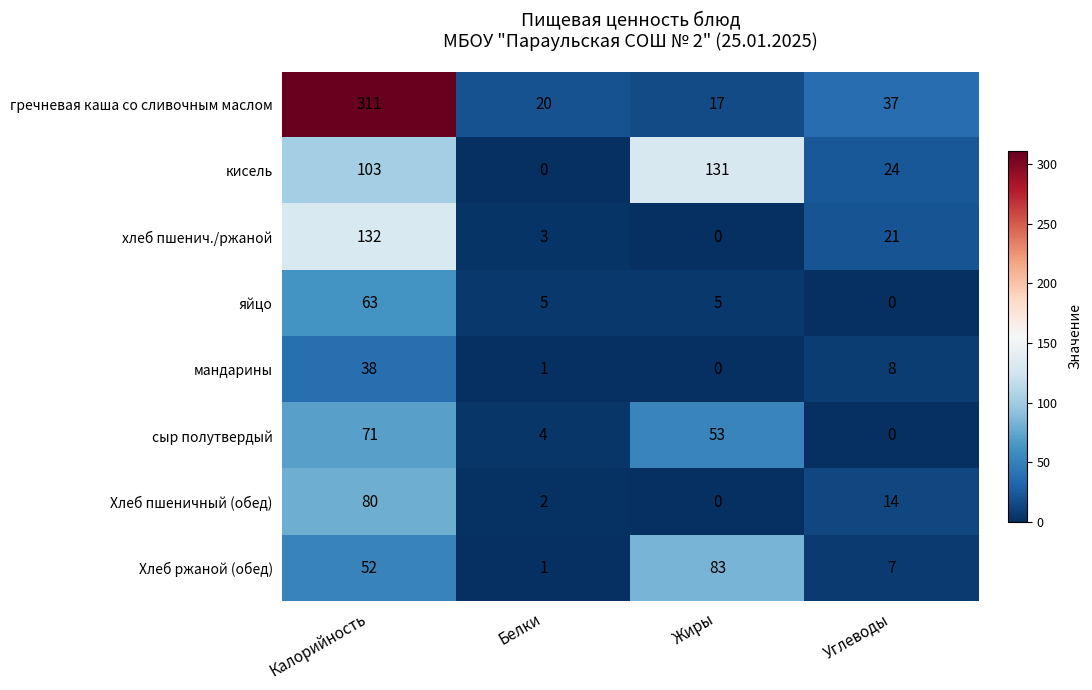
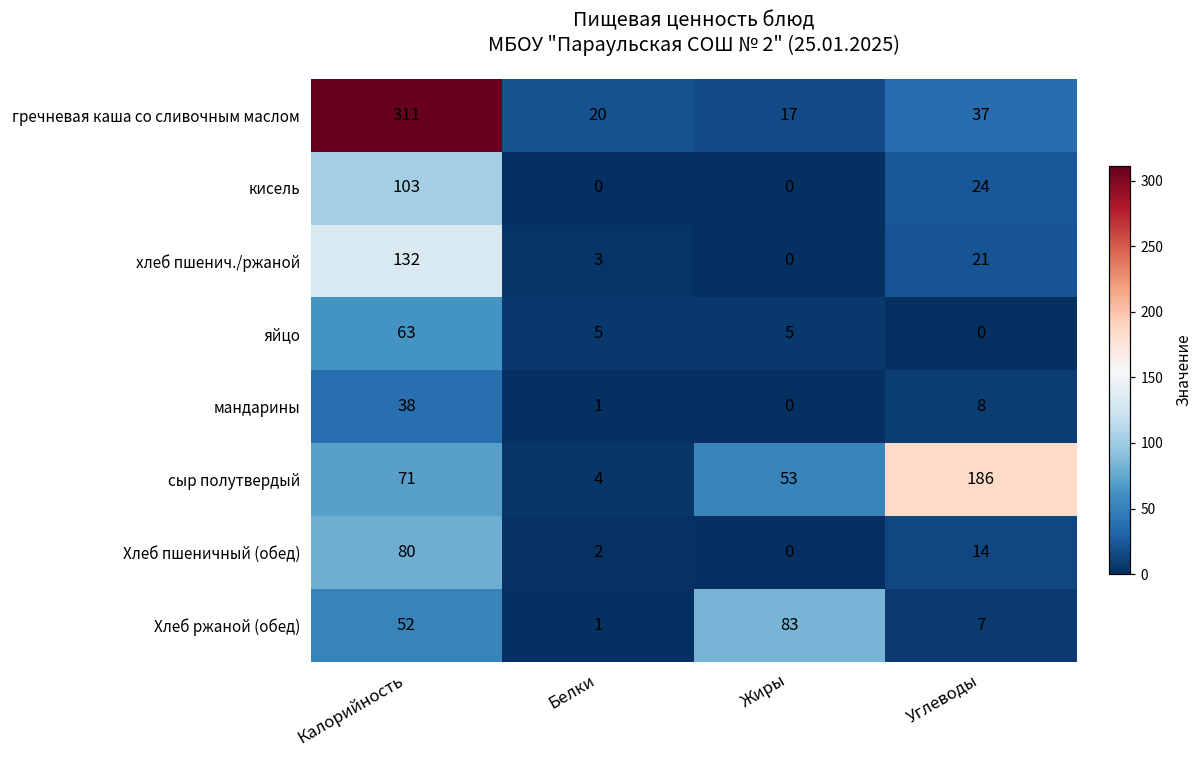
  {
    "гречневая каша со сливочным маслом": {
      "Калорийность": 311,
      "Белки": 20,
      "Жиры": 17,
      "Углеводы": 37
    },
    "кисель": {
      "Калорийность": 103,
      "Белки": 0,
-     "Жиры": 131,
+     "Жиры": 0,
      "Углеводы": 24
    },
    "хлеб пшенич./ржаной": {
      "Калорийность": 132,
      "Белки": 3,
      "Жиры": 0,
      "Углеводы": 21
    },
    "яйцо": {
      "Калорийность": 63,
      "Белки": 5,
      "Жиры": 5,
      "Углеводы": 0
    },
    "мандарины": {
      "Калорийность": 38,
      "Белки": 1,
      "Жиры": 0,
      "Углеводы": 8
    },
    "сыр полутвердый": {
      "Калорийность": 71,
      "Белки": 4,
      "Жиры": 53,
-     "Углеводы": 0
+     "Углеводы": 186
    },
    "Хлеб пшеничный (обед)": {
      "Калорийность": 80,
      "Белки": 2,
      "Жиры": 0,
      "Углеводы": 14
    },
    "Хлеб ржаной (обед)": {
      "Калорийность": 52,
      "Белки": 1,
      "Жиры": 83,
      "Углеводы": 7
    }
  }
